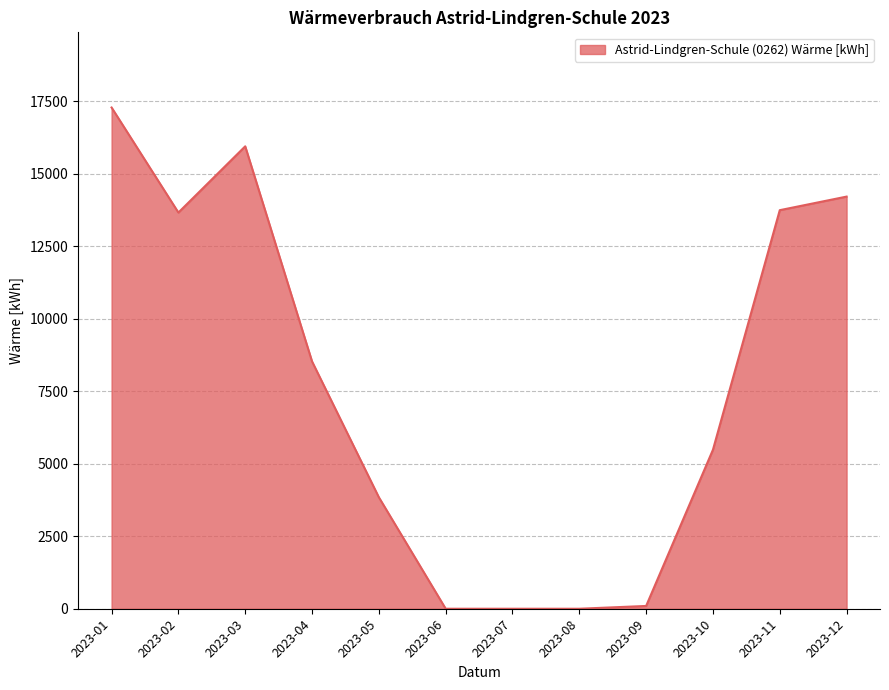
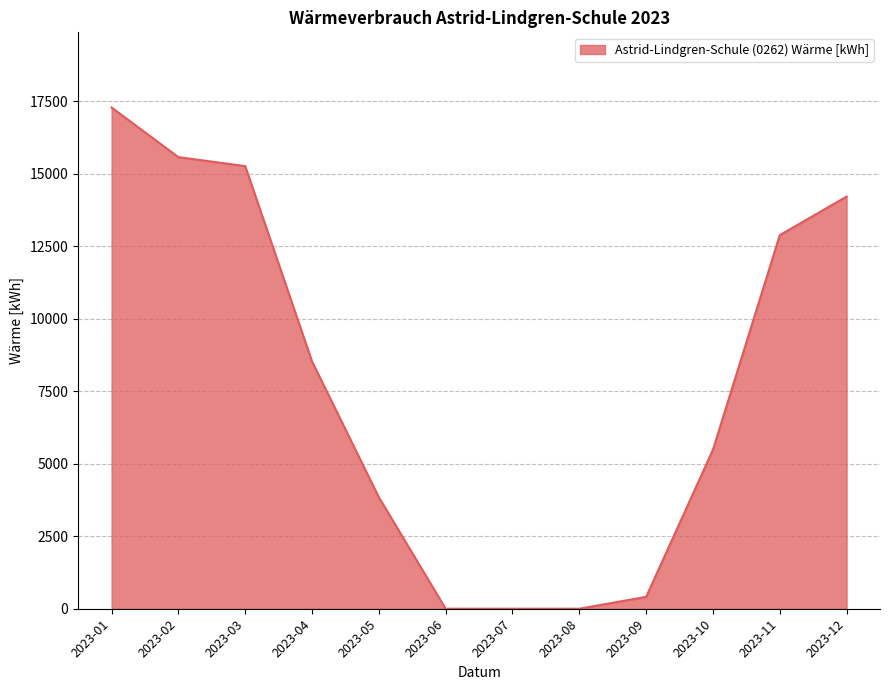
  {
    "2023-01": 17300,
-   "2023-02": 13700,
-   "2023-03": 15900,
+   "2023-02": 15600,
+   "2023-03": 15300,
    "2023-04": 8500,
    "2023-05": 3800,
    "2023-06": 0,
    "2023-07": 0,
    "2023-08": 0,
-   "2023-09": 100,
+   "2023-09": 400,
    "2023-10": 5500,
-   "2023-11": 13700,
+   "2023-11": 12900,
    "2023-12": 14200
  }
